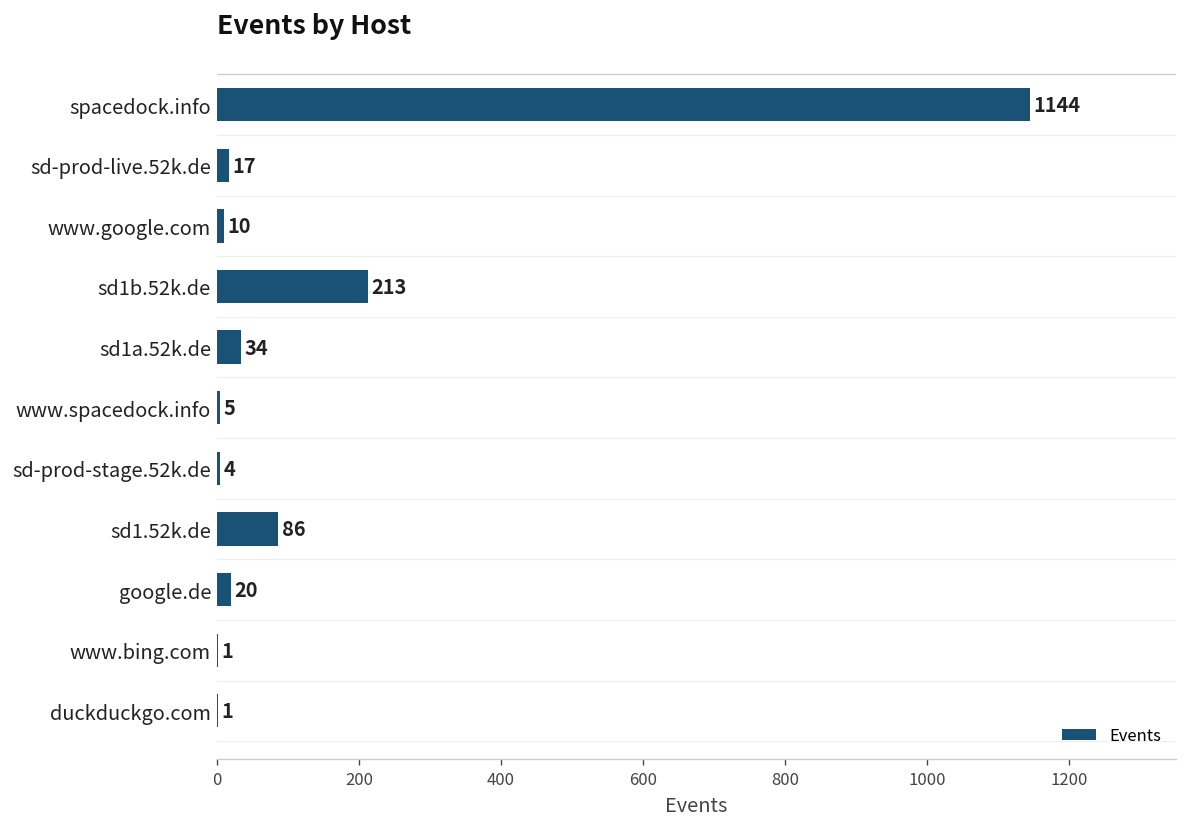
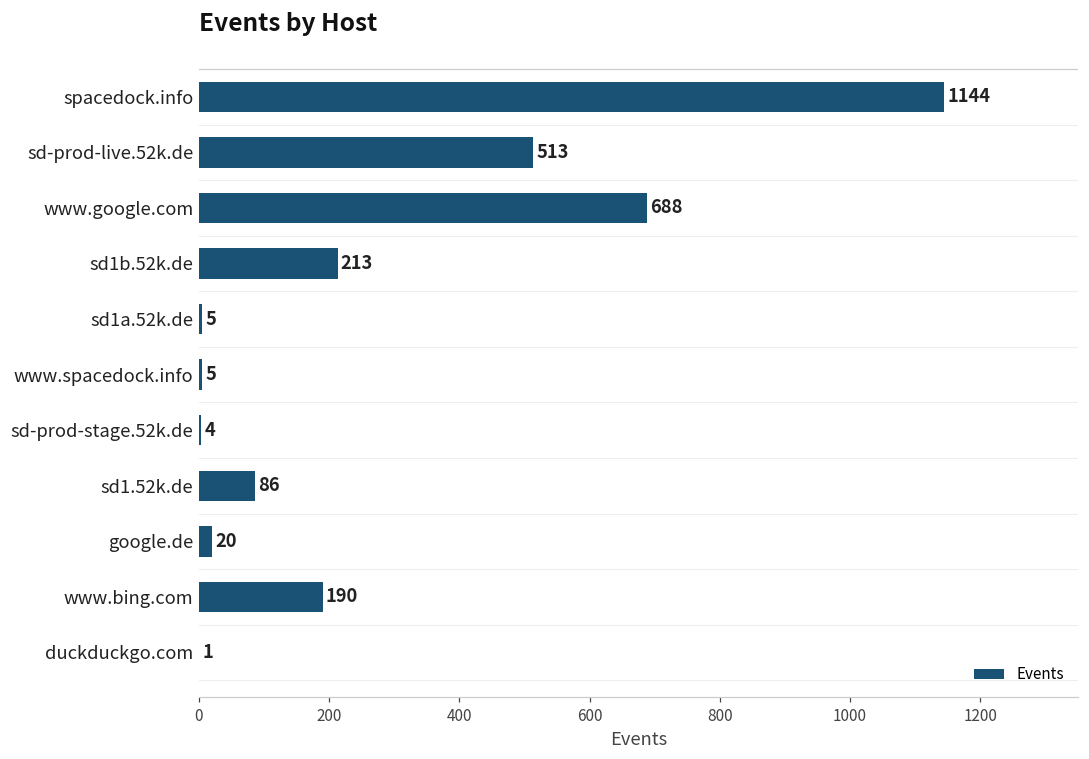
  {
    "spacedock.info": 1144,
-   "sd-prod-live.52k.de": 17,
-   "www.google.com": 10,
+   "sd-prod-live.52k.de": 513,
+   "www.google.com": 688,
    "sd1b.52k.de": 213,
-   "sd1a.52k.de": 34,
+   "sd1a.52k.de": 5,
    "www.spacedock.info": 5,
    "sd-prod-stage.52k.de": 4,
    "sd1.52k.de": 86,
    "google.de": 20,
-   "www.bing.com": 1,
+   "www.bing.com": 190,
    "duckduckgo.com": 1
  }
